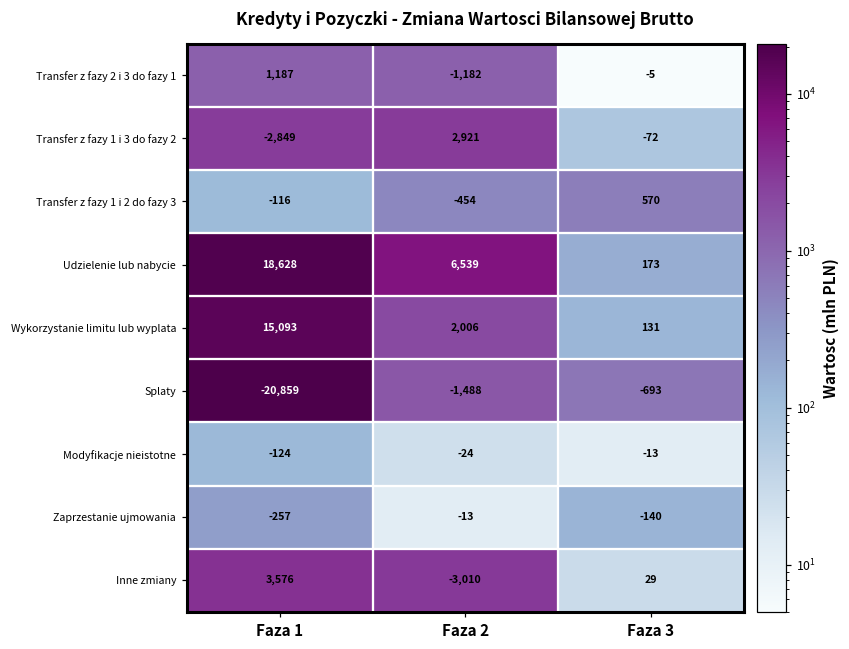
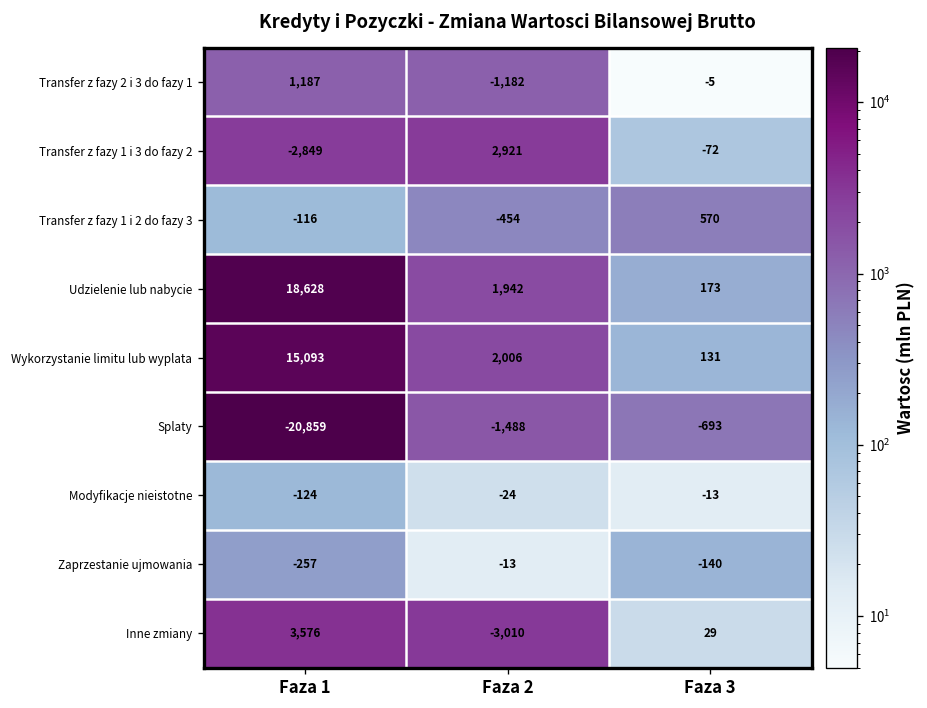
  {
    "Transfer z fazy 2 i 3 do fazy 1": {
      "Faza 1": "1,187",
      "Faza 2": "-1,182",
      "Faza 3": "-5"
    },
    "Transfer z fazy 1 i 3 do fazy 2": {
      "Faza 1": "-2,849",
      "Faza 2": "2,921",
      "Faza 3": "-72"
    },
    "Transfer z fazy 1 i 2 do fazy 3": {
      "Faza 1": "-116",
      "Faza 2": "-454",
      "Faza 3": "570"
    },
    "Udzielenie lub nabycie": {
      "Faza 1": "18,628",
-     "Faza 2": "6,539",
+     "Faza 2": "1,942",
      "Faza 3": "173"
    },
    "Wykorzystanie limitu lub wyplata": {
      "Faza 1": "15,093",
      "Faza 2": "2,006",
      "Faza 3": "131"
    },
    "Splaty": {
      "Faza 1": "-20,859",
      "Faza 2": "-1,488",
      "Faza 3": "-693"
    },
    "Modyfikacje nieistotne": {
      "Faza 1": "-124",
      "Faza 2": "-24",
      "Faza 3": "-13"
    },
    "Zaprzestanie ujmowania": {
      "Faza 1": "-257",
      "Faza 2": "-13",
      "Faza 3": "-140"
    },
    "Inne zmiany": {
      "Faza 1": "3,576",
      "Faza 2": "-3,010",
      "Faza 3": "29"
    }
  }
